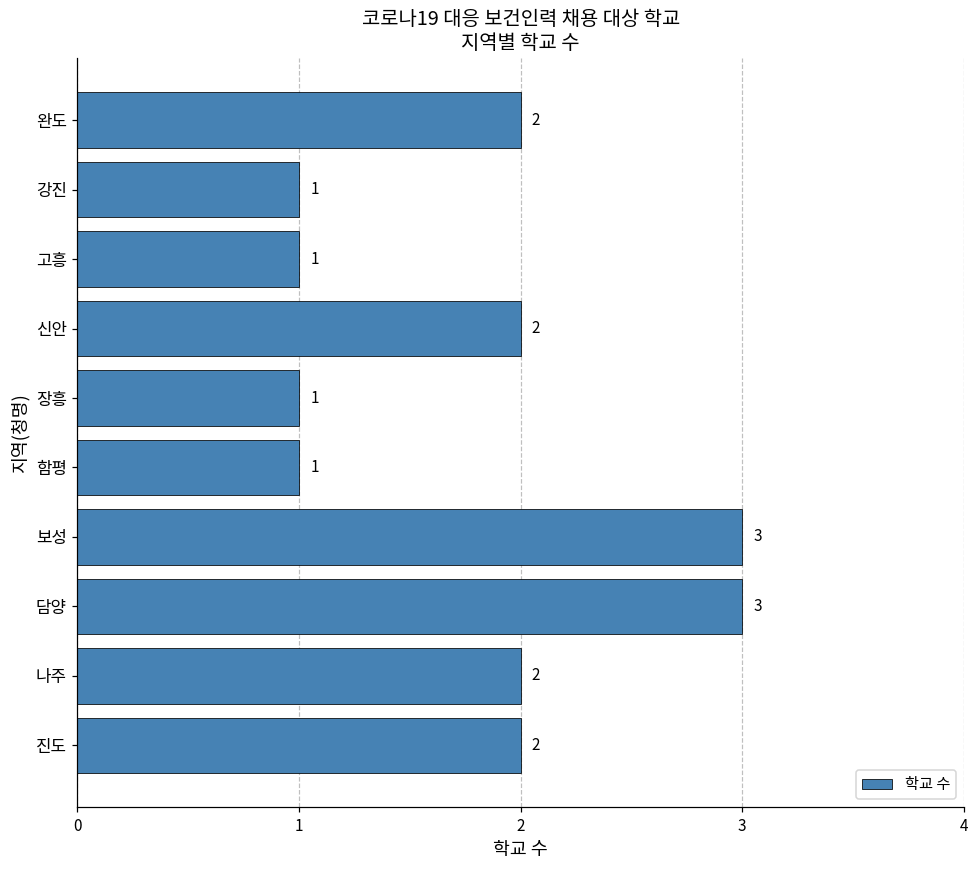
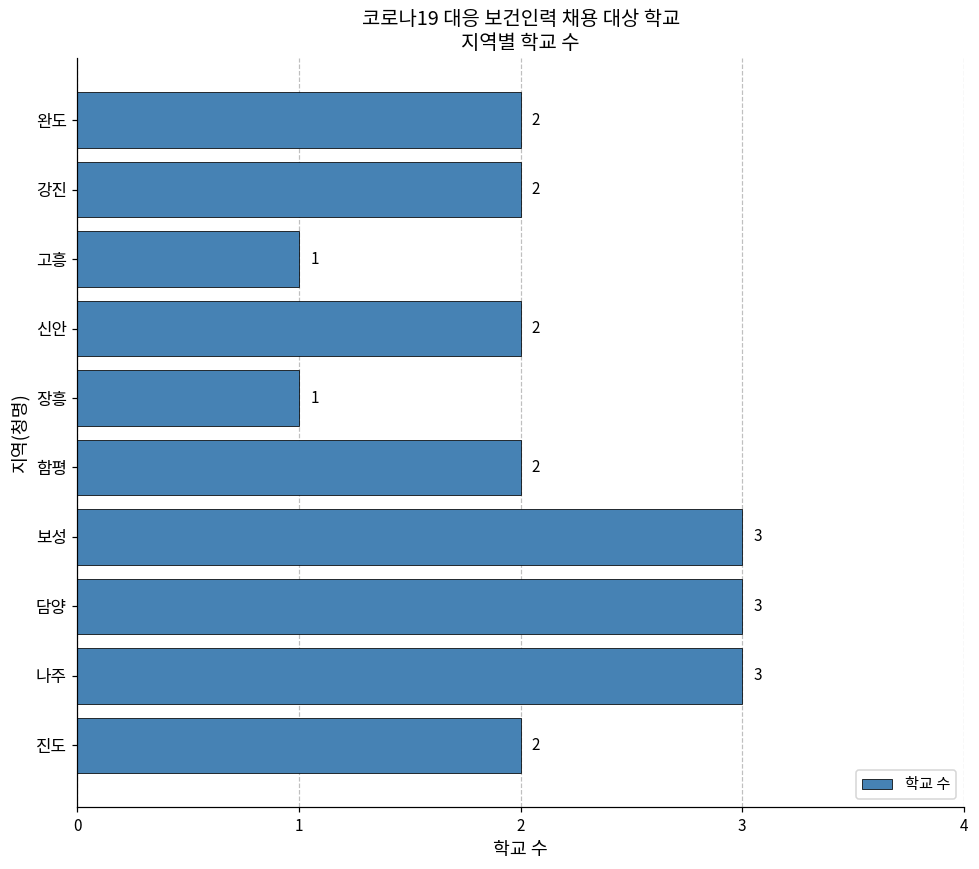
  {
    "완도": 2,
-   "강진": 1,
+   "강진": 2,
    "고흥": 1,
    "신안": 2,
    "장흥": 1,
-   "함평": 1,
+   "함평": 2,
    "보성": 3,
    "담양": 3,
-   "나주": 2,
+   "나주": 3,
    "진도": 2
  }
